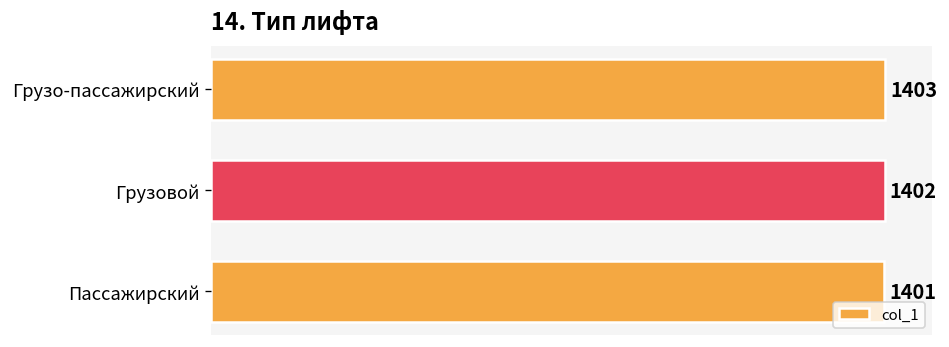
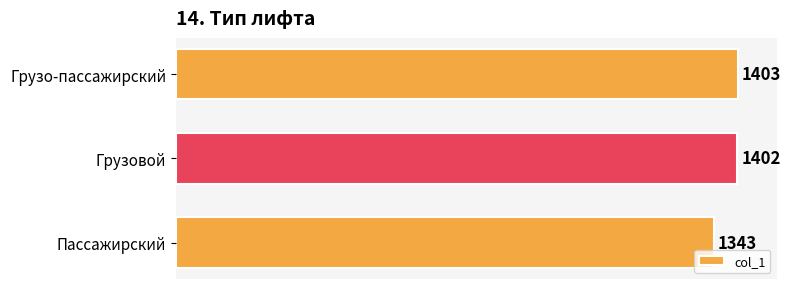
  {
    "Грузо-пассажирский": 1403,
    "Грузовой": 1402,
-   "Пассажирский": 1401
+   "Пассажирский": 1343
  }
